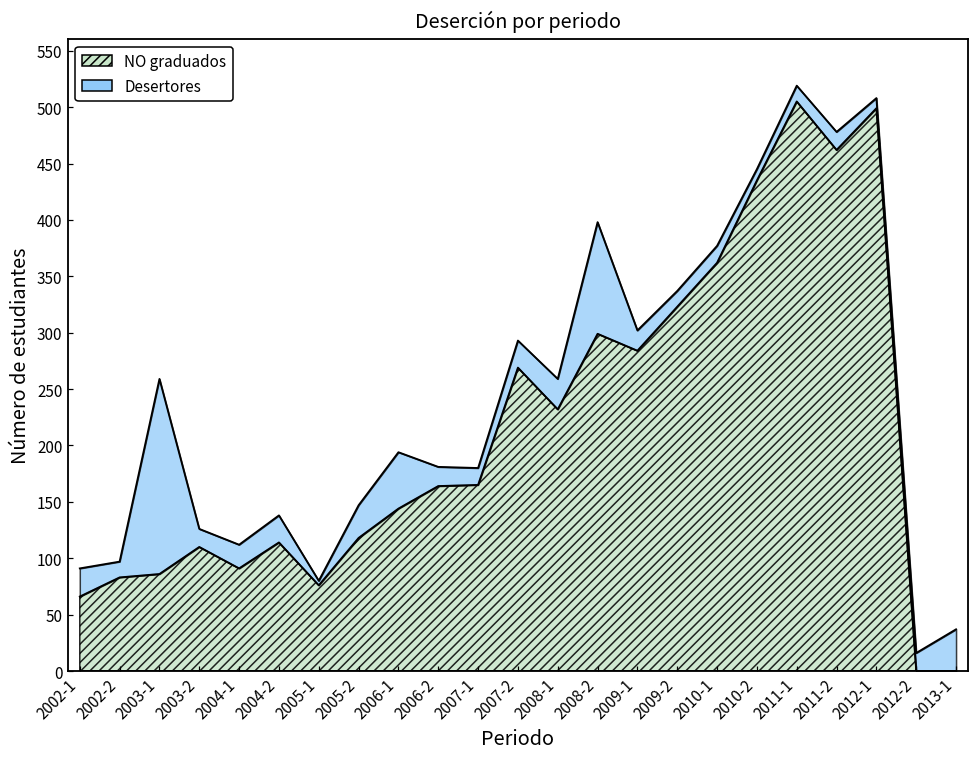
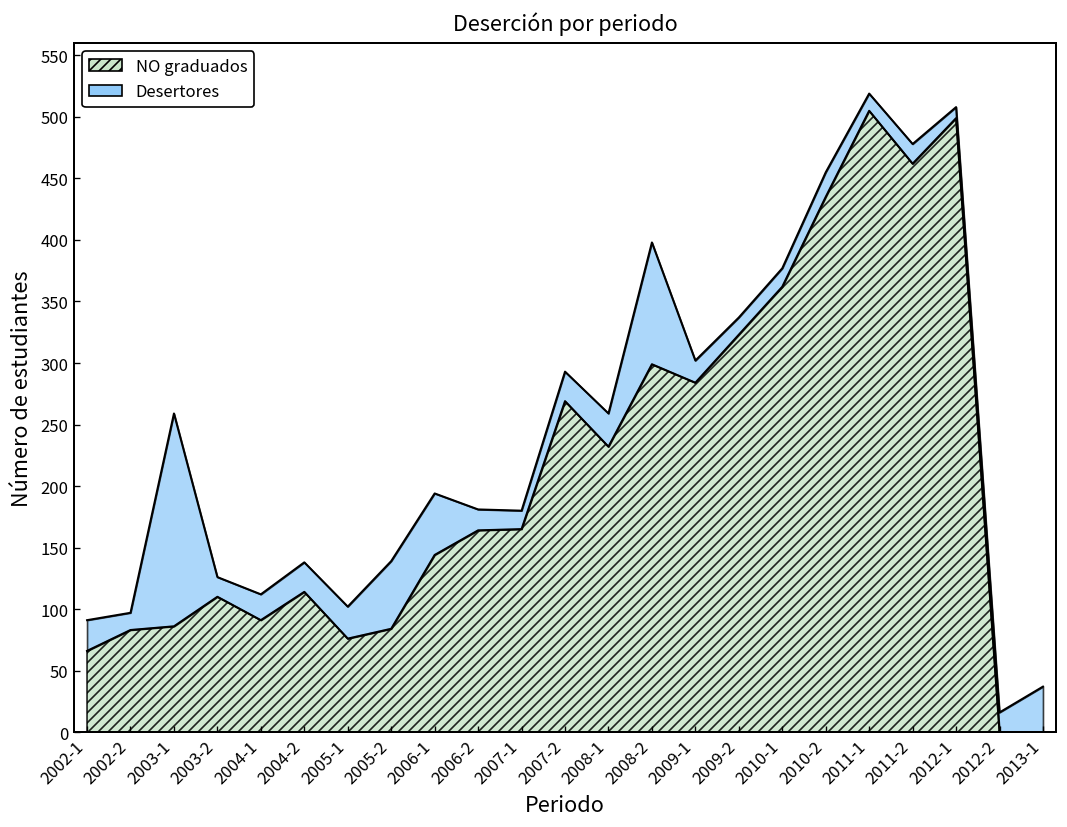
  {
    "NO graduados": {
      "2002-1": 66,
      "2002-2": 83,
      "2003-1": 86,
      "2003-2": 110,
      "2004-1": 91,
      "2004-2": 114,
      "2005-1": 76,
-     "2005-2": 118,
+     "2005-2": 84,
      "2006-1": 144,
      "2006-2": 164,
      "2007-1": 165,
      "2007-2": 269,
      "2008-1": 232,
      "2008-2": 299,
      "2009-1": 284,
      "2009-2": 323,
      "2010-1": 362,
      "2010-2": 435,
      "2011-1": 505,
      "2011-2": 462,
      "2012-1": 499
    },
    "Desertores": {
      "2002-1": 25,
      "2002-2": 14,
      "2003-1": 173,
      "2003-2": 16,
      "2004-1": 21,
      "2004-2": 24,
-     "2005-1": 4,
-     "2005-2": 29,
+     "2005-1": 26,
+     "2005-2": 55,
      "2006-1": 50,
      "2006-2": 17,
      "2007-1": 15,
      "2007-2": 24,
      "2008-1": 27,
      "2008-2": 99,
      "2009-1": 18,
      "2009-2": 14,
      "2010-1": 15,
-     "2010-2": 10,
+     "2010-2": 20,
      "2011-1": 14,
      "2011-2": 16,
      "2012-1": 9,
      "2012-2": 16,
      "2013-1": 37
    }
  }
